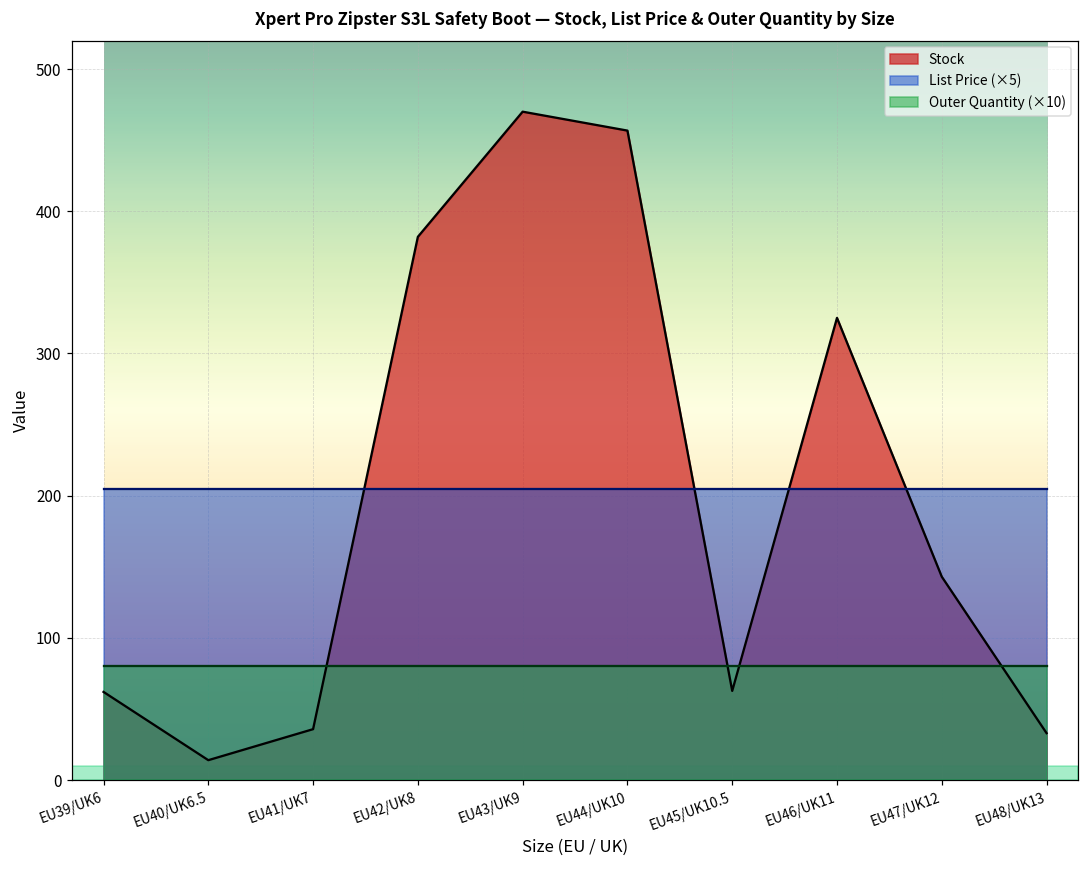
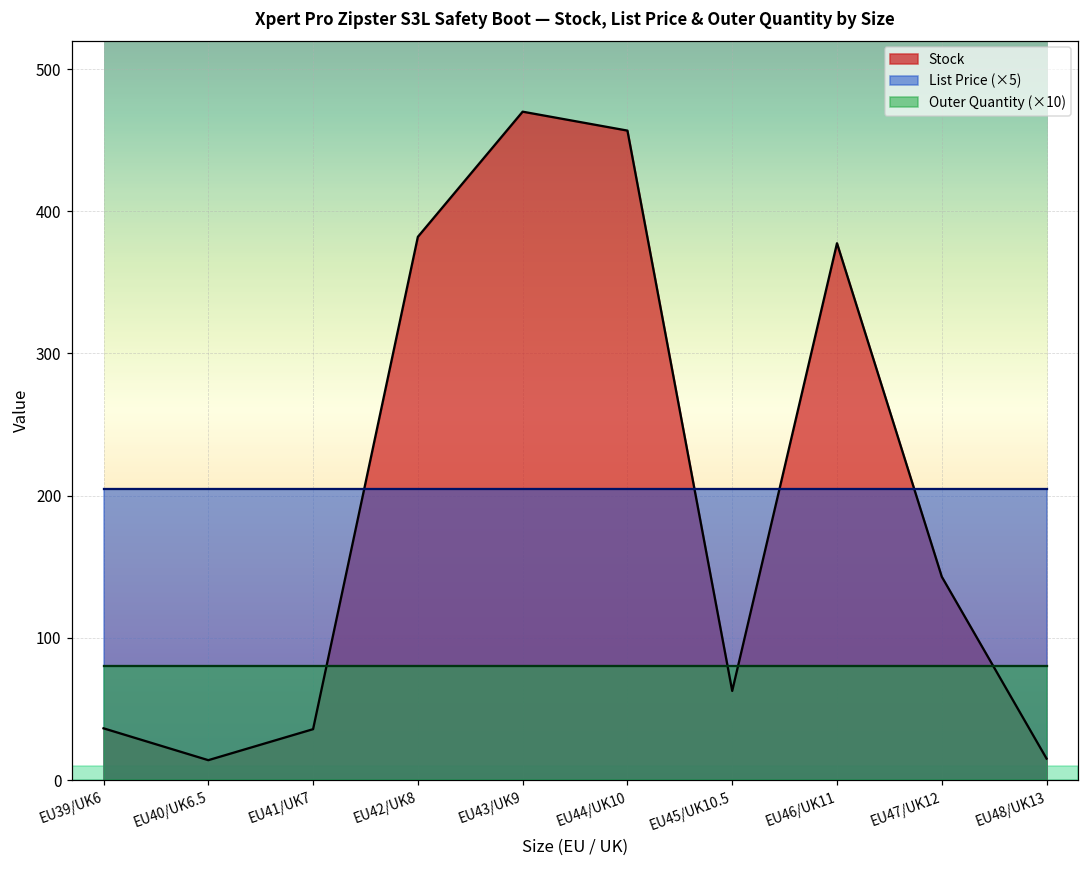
  {
    "Stock": {
-     "EU39/UK6": 62,
+     "EU39/UK6": 36,
      "EU40/UK6.5": 14,
      "EU41/UK7": 36,
      "EU42/UK8": 382,
      "EU43/UK9": 470,
      "EU44/UK10": 457,
      "EU45/UK10.5": 63,
-     "EU46/UK11": 325,
+     "EU46/UK11": 378,
      "EU47/UK12": 143,
-     "EU48/UK13": 33
+     "EU48/UK13": 15
    },
    "List Price (×5)": {
      "EU39/UK6": 205,
      "EU40/UK6.5": 205,
      "EU41/UK7": 205,
      "EU42/UK8": 205,
      "EU43/UK9": 205,
      "EU44/UK10": 205,
      "EU45/UK10.5": 205,
      "EU46/UK11": 205,
      "EU47/UK12": 205,
      "EU48/UK13": 205
    },
    "Outer Quantity (×10)": {
      "EU39/UK6": 80,
      "EU40/UK6.5": 80,
      "EU41/UK7": 80,
      "EU42/UK8": 80,
      "EU43/UK9": 80,
      "EU44/UK10": 80,
      "EU45/UK10.5": 80,
      "EU46/UK11": 80,
      "EU47/UK12": 80,
      "EU48/UK13": 80
    }
  }
